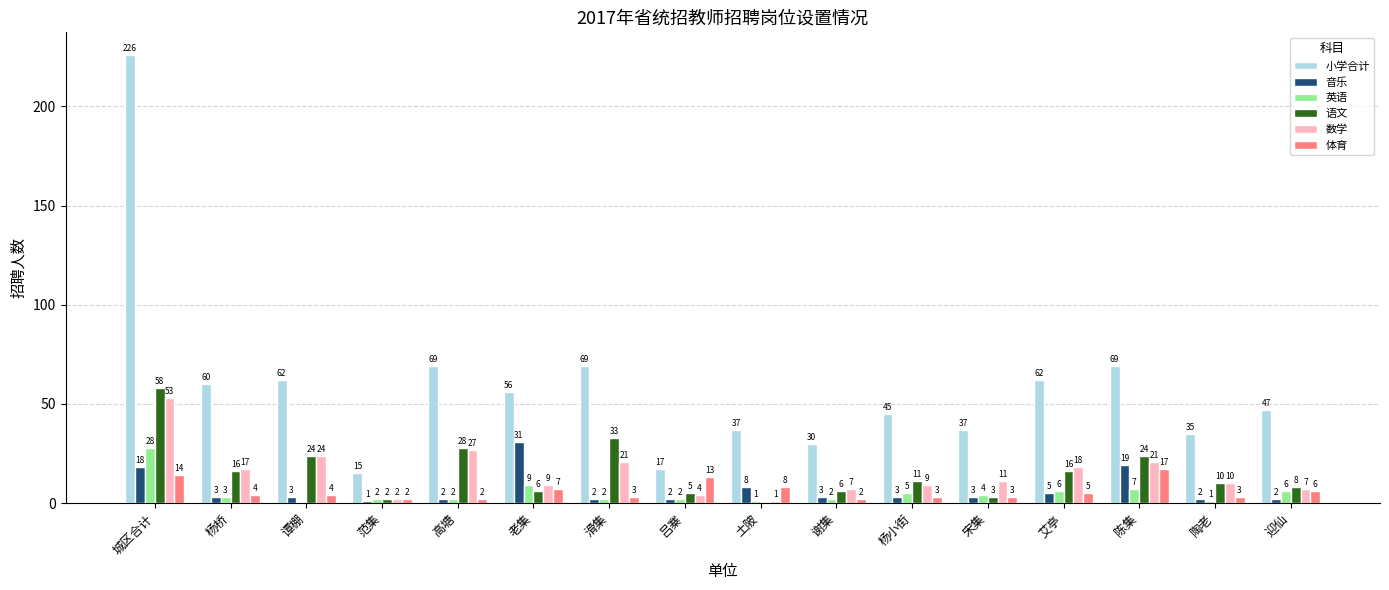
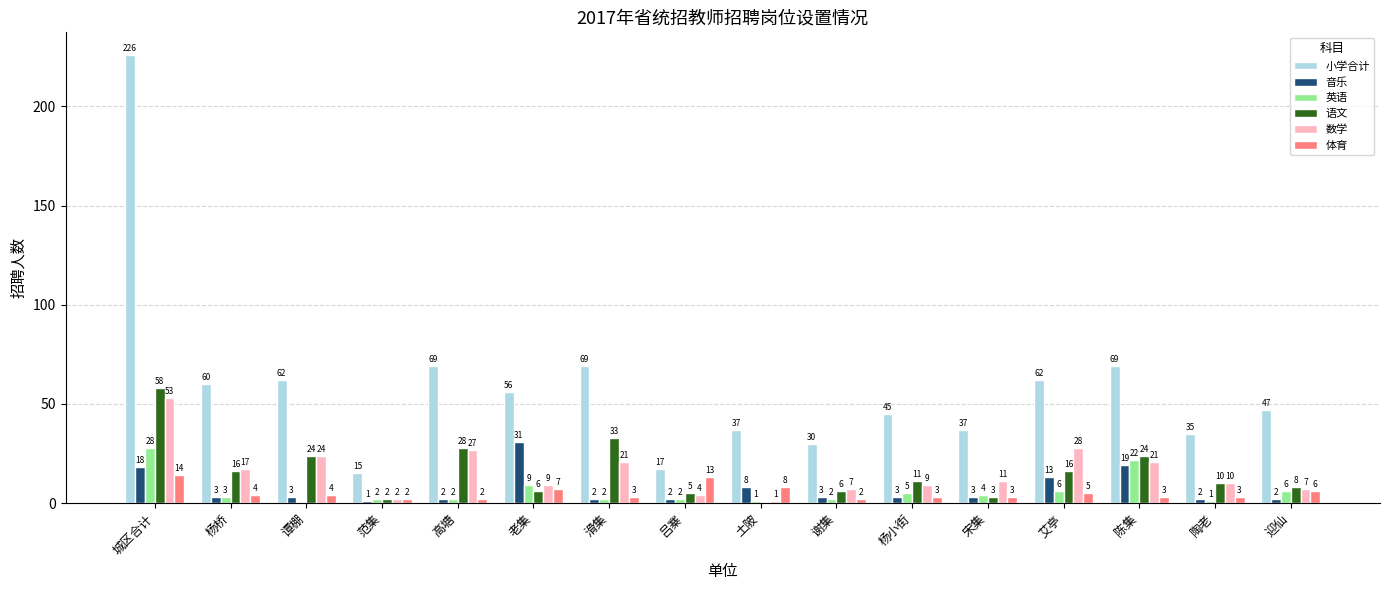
  {
    "小学合计": {
      "城区合计": 226,
      "杨桥": 60,
      "谭棚": 62,
      "范集": 15,
      "高塘": 69,
      "老集": 56,
      "滑集": 69,
      "吕寨": 17,
      "土陂": 37,
      "谢集": 30,
      "杨小街": 45,
      "宋集": 37,
      "艾亭": 62,
      "陈集": 69,
      "陶老": 35,
      "迎仙": 47
    },
    "音乐": {
      "城区合计": 18,
      "杨桥": 3,
      "谭棚": 3,
      "范集": 1,
      "高塘": 2,
      "老集": 31,
      "滑集": 2,
      "吕寨": 2,
      "土陂": 8,
      "谢集": 3,
      "杨小街": 3,
      "宋集": 3,
-     "艾亭": 5,
+     "艾亭": 13,
      "陈集": 19,
      "陶老": 2,
      "迎仙": 2
    },
    "英语": {
      "城区合计": 28,
      "杨桥": 3,
      "范集": 2,
      "高塘": 2,
      "老集": 9,
      "滑集": 2,
      "吕寨": 2,
      "土陂": 1,
      "谢集": 2,
      "杨小街": 5,
      "宋集": 4,
      "艾亭": 6,
-     "陈集": 7,
+     "陈集": 22,
      "陶老": 1,
      "迎仙": 6
    },
    "语文": {
      "城区合计": 58,
      "杨桥": 16,
      "谭棚": 24,
      "范集": 2,
      "高塘": 28,
      "老集": 6,
      "滑集": 33,
      "吕寨": 5,
      "谢集": 6,
      "杨小街": 11,
      "宋集": 3,
      "艾亭": 16,
      "陈集": 24,
      "陶老": 10,
      "迎仙": 8
    },
    "数学": {
      "城区合计": 53,
      "杨桥": 17,
      "谭棚": 24,
      "范集": 2,
      "高塘": 27,
      "老集": 9,
      "滑集": 21,
      "吕寨": 4,
      "土陂": 1,
      "谢集": 7,
      "杨小街": 9,
      "宋集": 11,
-     "艾亭": 18,
+     "艾亭": 28,
      "陈集": 21,
      "陶老": 10,
      "迎仙": 7
    },
    "体育": {
      "城区合计": 14,
      "杨桥": 4,
      "谭棚": 4,
      "范集": 2,
      "高塘": 2,
      "老集": 7,
      "滑集": 3,
      "吕寨": 13,
      "土陂": 8,
      "谢集": 2,
      "杨小街": 3,
      "宋集": 3,
      "艾亭": 5,
-     "陈集": 17,
+     "陈集": 3,
      "陶老": 3,
      "迎仙": 6
    }
  }
